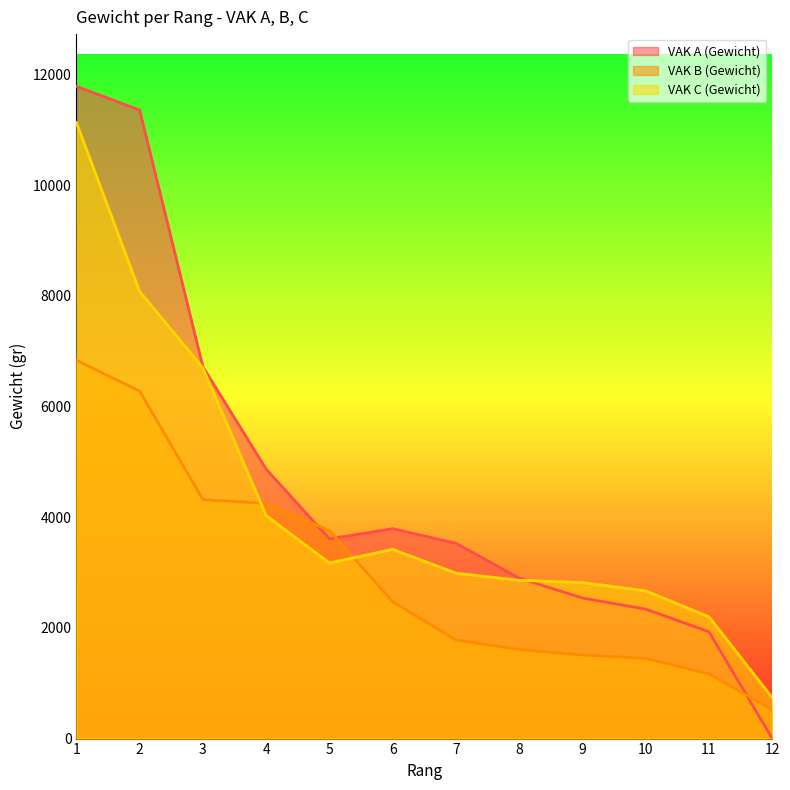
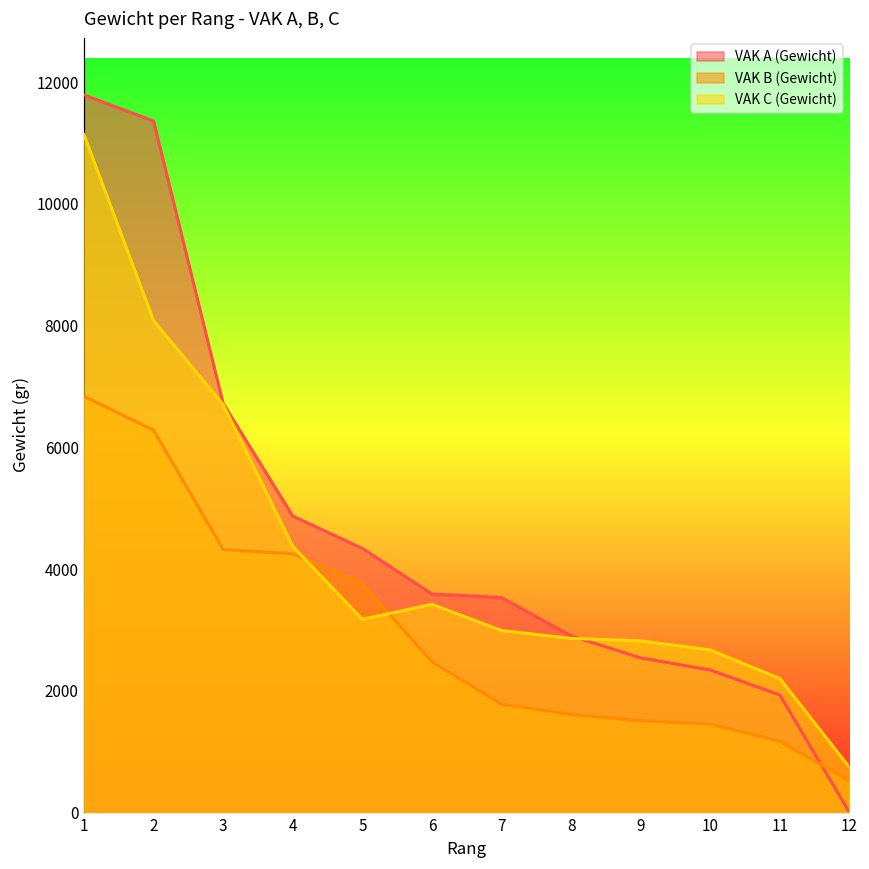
  {
    "VAK A (Gewicht)": {
      "1": 11800,
      "2": 11400,
      "4": 4900,
-     "5": 3600,
-     "6": 3800,
+     "5": 4300,
+     "6": 3600,
      "7": 3500,
      "9": 2500,
      "10": 2300,
      "11": 1900,
      "12": 0
    },
    "VAK B (Gewicht)": {
      "1": 6800,
      "2": 6300,
      "3": 4300,
      "4": 4300,
      "5": 3800,
      "6": 2500,
      "7": 1800,
      "8": 1600,
      "9": 1500,
      "10": 1500,
      "11": 1200,
      "12": 500
    },
    "VAK C (Gewicht)": {
      "1": 11100,
      "2": 8100,
-     "4": 4000,
+     "4": 4400,
      "5": 3200,
      "6": 3400,
      "7": 3000,
      "9": 2800,
      "10": 2700,
      "11": 2200,
      "12": 700
    }
  }
